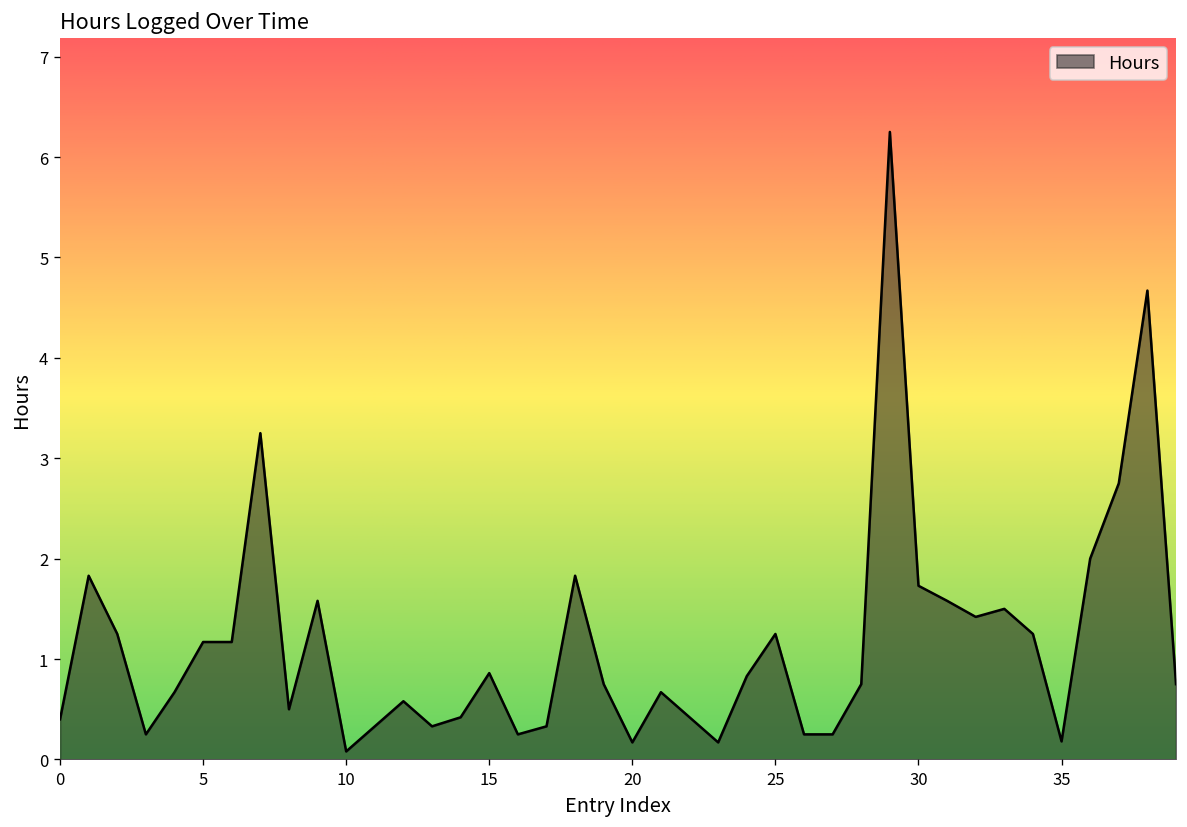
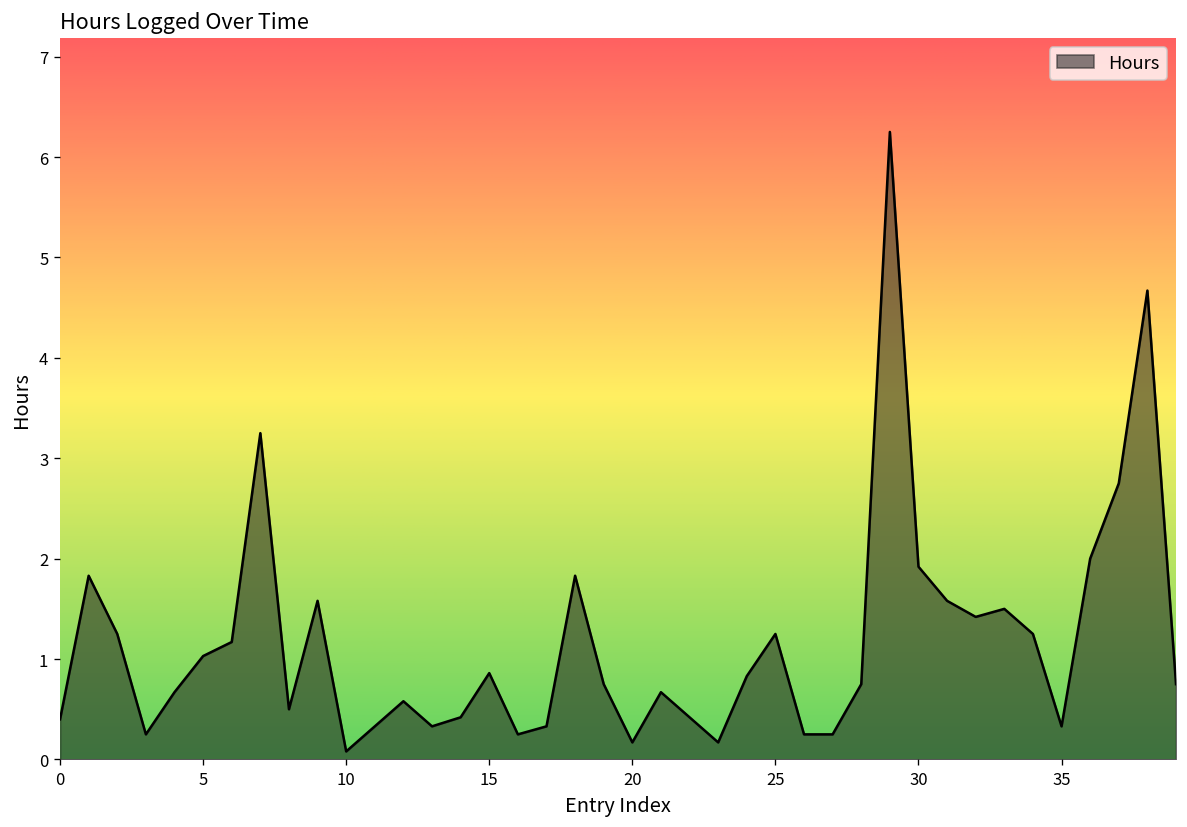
  {
    "0": 0.4,
-   "5": 1.2,
+   "5": 1.0,
    "10": 0.1,
    "15": 0.9,
    "20": 0.2,
    "25": 1.3,
-   "30": 1.7,
-   "35": 0.2
+   "30": 1.9,
+   "35": 0.3
  }
